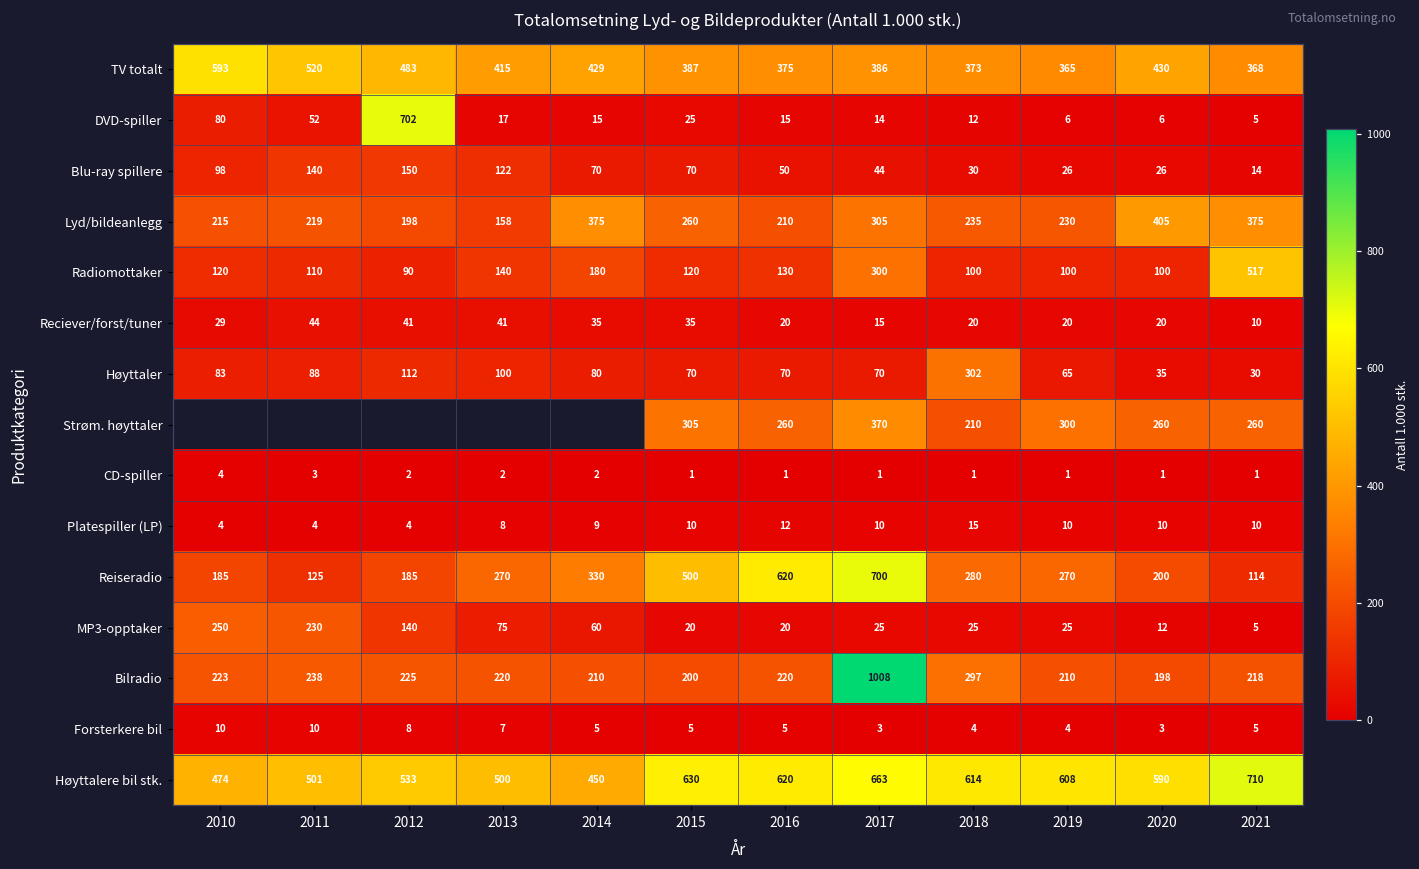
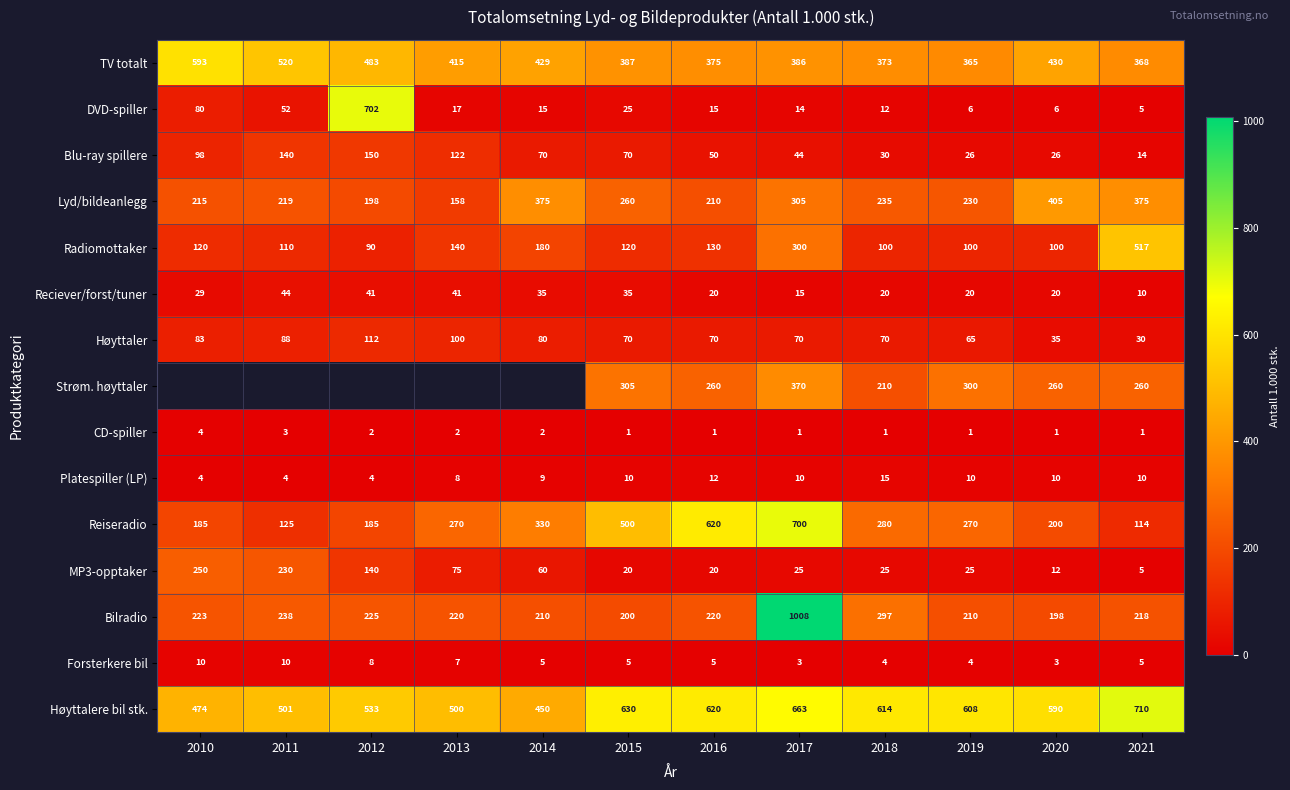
  {
    "TV totalt": {
      "2010": 593,
      "2011": 520,
      "2012": 483,
      "2013": 415,
      "2014": 429,
      "2015": 387,
      "2016": 375,
      "2017": 386,
      "2018": 373,
      "2019": 365,
      "2020": 430,
      "2021": 368
    },
    "DVD-spiller": {
      "2010": 80,
      "2011": 52,
      "2012": 702,
      "2013": 17,
      "2014": 15,
      "2015": 25,
      "2016": 15,
      "2017": 14,
      "2018": 12,
      "2019": 6,
      "2020": 6,
      "2021": 5
    },
    "Blu-ray spillere": {
      "2010": 98,
      "2011": 140,
      "2012": 150,
      "2013": 122,
      "2014": 70,
      "2015": 70,
      "2016": 50,
      "2017": 44,
      "2018": 30,
      "2019": 26,
      "2020": 26,
      "2021": 14
    },
    "Lyd/bildeanlegg": {
      "2010": 215,
      "2011": 219,
      "2012": 198,
      "2013": 158,
      "2014": 375,
      "2015": 260,
      "2016": 210,
      "2017": 305,
      "2018": 235,
      "2019": 230,
      "2020": 405,
      "2021": 375
    },
    "Radiomottaker": {
      "2010": 120,
      "2011": 110,
      "2012": 90,
      "2013": 140,
      "2014": 180,
      "2015": 120,
      "2016": 130,
      "2017": 300,
      "2018": 100,
      "2019": 100,
      "2020": 100,
      "2021": 517
    },
    "Reciever/forst/tuner": {
      "2010": 29,
      "2011": 44,
      "2012": 41,
      "2013": 41,
      "2014": 35,
      "2015": 35,
      "2016": 20,
      "2017": 15,
      "2018": 20,
      "2019": 20,
      "2020": 20,
      "2021": 10
    },
    "Høyttaler": {
      "2010": 83,
      "2011": 88,
      "2012": 112,
      "2013": 100,
      "2014": 80,
      "2015": 70,
      "2016": 70,
      "2017": 70,
-     "2018": 302,
+     "2018": 70,
      "2019": 65,
      "2020": 35,
      "2021": 30
    },
    "Strøm. høyttaler": {
      "2015": 305,
      "2016": 260,
      "2017": 370,
      "2018": 210,
      "2019": 300,
      "2020": 260,
      "2021": 260
    },
    "CD-spiller": {
      "2010": 4,
      "2011": 3,
      "2012": 2,
      "2013": 2,
      "2014": 2,
      "2015": 1,
      "2016": 1,
      "2017": 1,
      "2018": 1,
      "2019": 1,
      "2020": 1,
      "2021": 1
    },
    "Platespiller (LP)": {
      "2010": 4,
      "2011": 4,
      "2012": 4,
      "2013": 8,
      "2014": 9,
      "2015": 10,
      "2016": 12,
      "2017": 10,
      "2018": 15,
      "2019": 10,
      "2020": 10,
      "2021": 10
    },
    "Reiseradio": {
      "2010": 185,
      "2011": 125,
      "2012": 185,
      "2013": 270,
      "2014": 330,
      "2015": 500,
      "2016": 620,
      "2017": 700,
      "2018": 280,
      "2019": 270,
      "2020": 200,
      "2021": 114
    },
    "MP3-opptaker": {
      "2010": 250,
      "2011": 230,
      "2012": 140,
      "2013": 75,
      "2014": 60,
      "2015": 20,
      "2016": 20,
      "2017": 25,
      "2018": 25,
      "2019": 25,
      "2020": 12,
      "2021": 5
    },
    "Bilradio": {
      "2010": 223,
      "2011": 238,
      "2012": 225,
      "2013": 220,
      "2014": 210,
      "2015": 200,
      "2016": 220,
      "2017": 1008,
      "2018": 297,
      "2019": 210,
      "2020": 198,
      "2021": 218
    },
    "Forsterkere bil": {
      "2010": 10,
      "2011": 10,
      "2012": 8,
      "2013": 7,
      "2014": 5,
      "2015": 5,
      "2016": 5,
      "2017": 3,
      "2018": 4,
      "2019": 4,
      "2020": 3,
      "2021": 5
    },
    "Høyttalere bil stk.": {
      "2010": 474,
      "2011": 501,
      "2012": 533,
      "2013": 500,
      "2014": 450,
      "2015": 630,
      "2016": 620,
      "2017": 663,
      "2018": 614,
      "2019": 608,
      "2020": 590,
      "2021": 710
    }
  }
